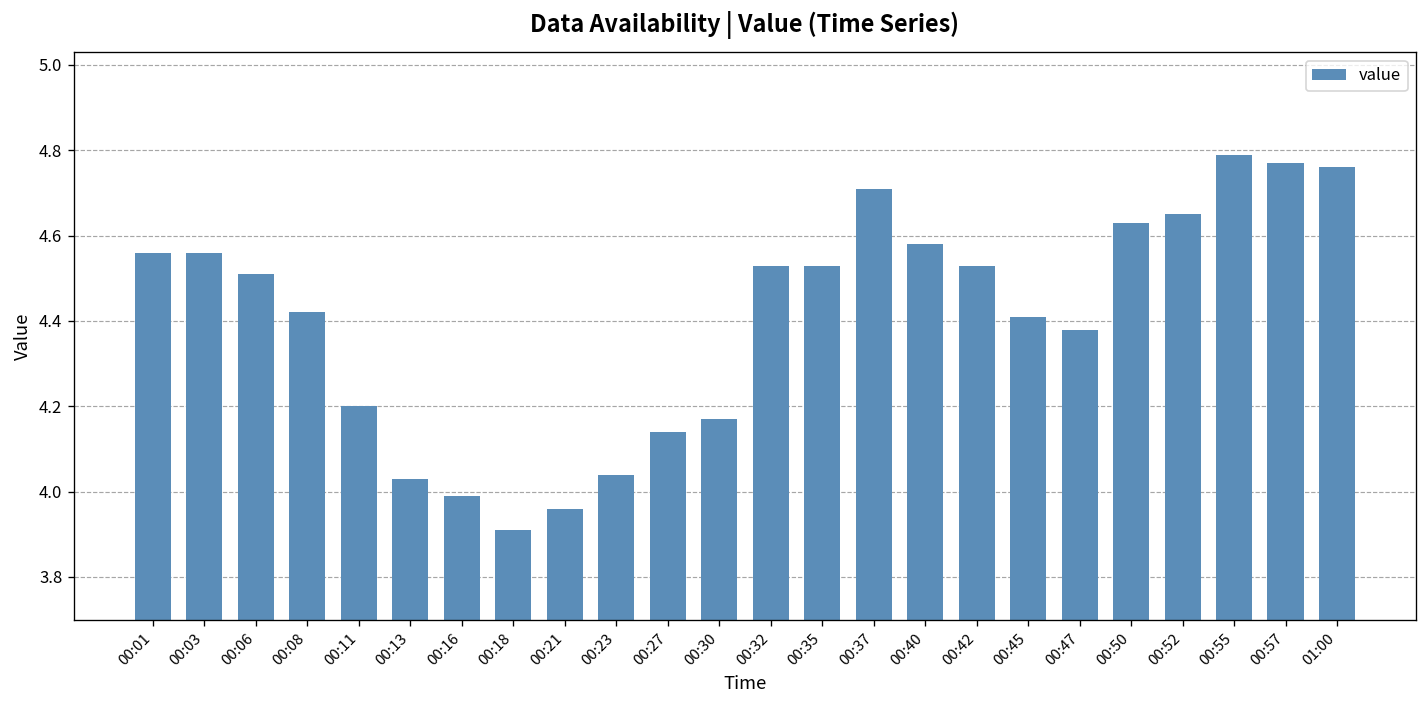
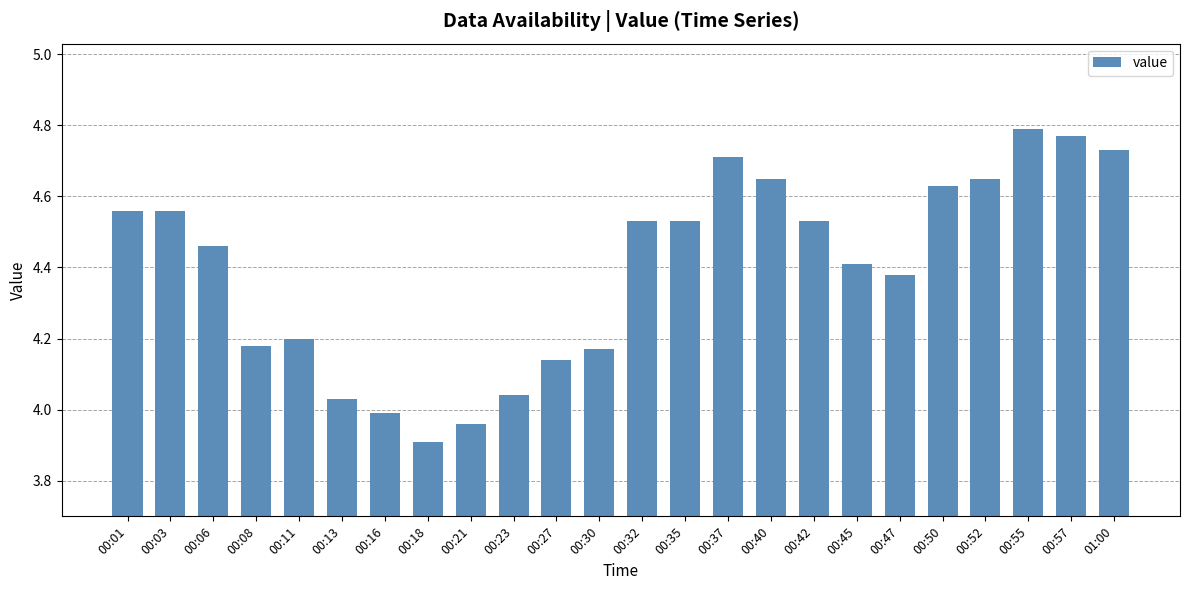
  {
    "00:01": 4.56,
    "00:03": 4.56,
-   "00:06": 4.51,
-   "00:08": 4.42,
+   "00:06": 4.46,
+   "00:08": 4.18,
    "00:11": 4.20,
    "00:13": 4.03,
    "00:16": 3.99,
    "00:18": 3.91,
    "00:21": 3.96,
    "00:23": 4.04,
    "00:27": 4.14,
    "00:30": 4.17,
    "00:32": 4.53,
    "00:35": 4.53,
    "00:37": 4.71,
-   "00:40": 4.58,
+   "00:40": 4.65,
    "00:42": 4.53,
    "00:45": 4.41,
    "00:47": 4.38,
    "00:50": 4.63,
    "00:52": 4.65,
    "00:55": 4.79,
    "00:57": 4.77,
-   "01:00": 4.76
+   "01:00": 4.73
  }
